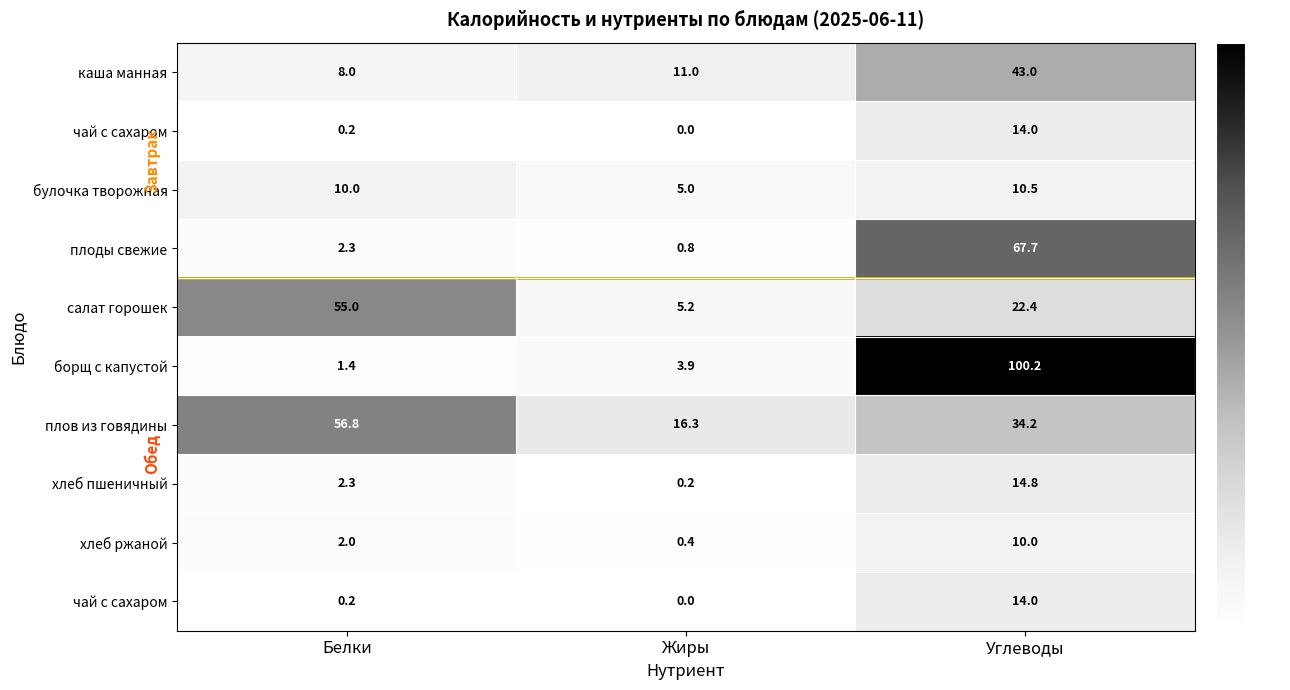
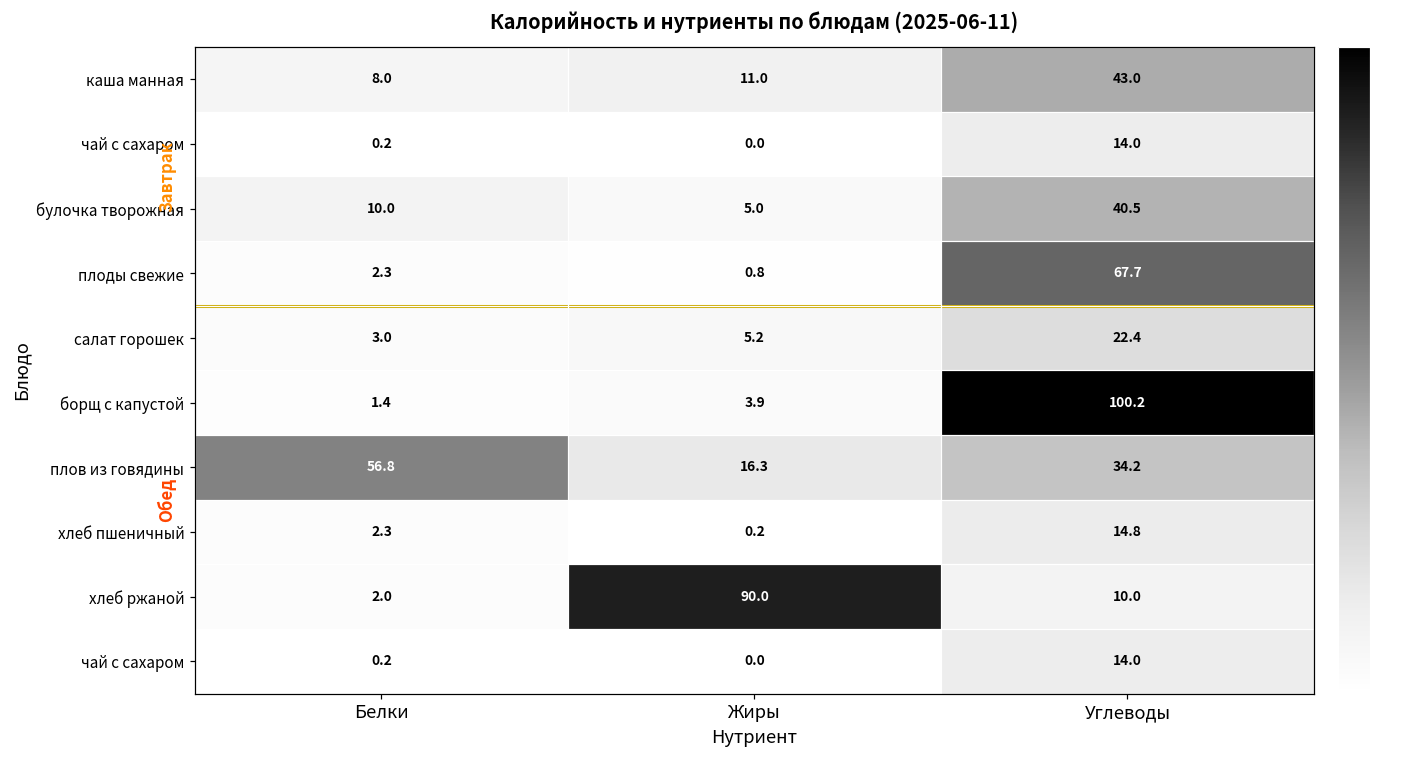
  {
    "каша манная": {
      "Белки": 8.0,
      "Жиры": 11.0,
      "Углеводы": 43.0
    },
    "булочка творожная": {
      "Белки": 10.0,
      "Жиры": 5.0,
-     "Углеводы": 10.5
+     "Углеводы": 40.5
    },
    "плоды свежие": {
      "Белки": 2.3,
      "Жиры": 0.8,
      "Углеводы": 67.7
    },
    "салат горошек": {
-     "Белки": 55.0,
+     "Белки": 3.0,
      "Жиры": 5.2,
      "Углеводы": 22.4
    },
    "борщ с капустой": {
      "Белки": 1.4,
      "Жиры": 3.9,
      "Углеводы": 100.2
    },
    "плов из говядины": {
      "Белки": 56.8,
      "Жиры": 16.3,
      "Углеводы": 34.2
    },
    "хлеб пшеничный": {
      "Белки": 2.3,
      "Жиры": 0.2,
      "Углеводы": 14.8
    },
    "хлеб ржаной": {
      "Белки": 2.0,
-     "Жиры": 0.4,
+     "Жиры": 90.0,
      "Углеводы": 10.0
    }
  }
